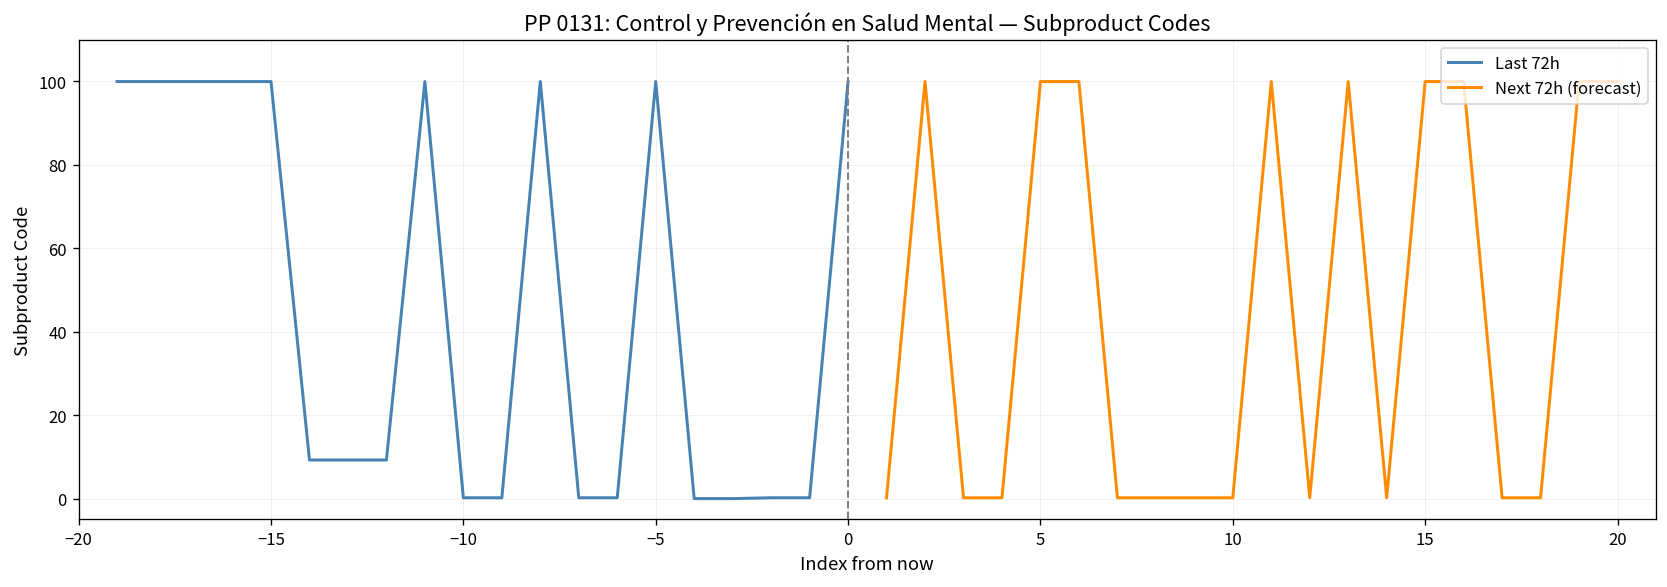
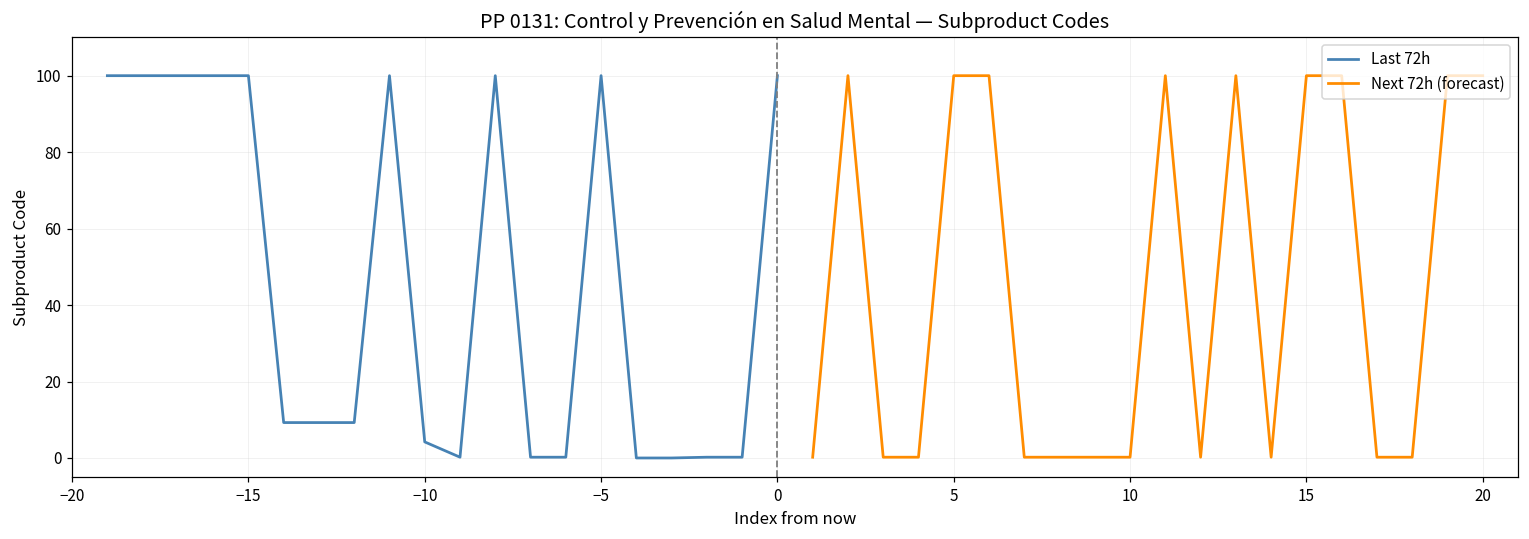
  {
    "Last 72h": {
      "−15": 100,
-     "−10": 0,
+     "−10": 4,
      "−5": 100,
      "0": 100
    },
    "Next 72h (forecast)": {
      "5": 100,
      "10": 0,
      "15": 100
    }
  }
